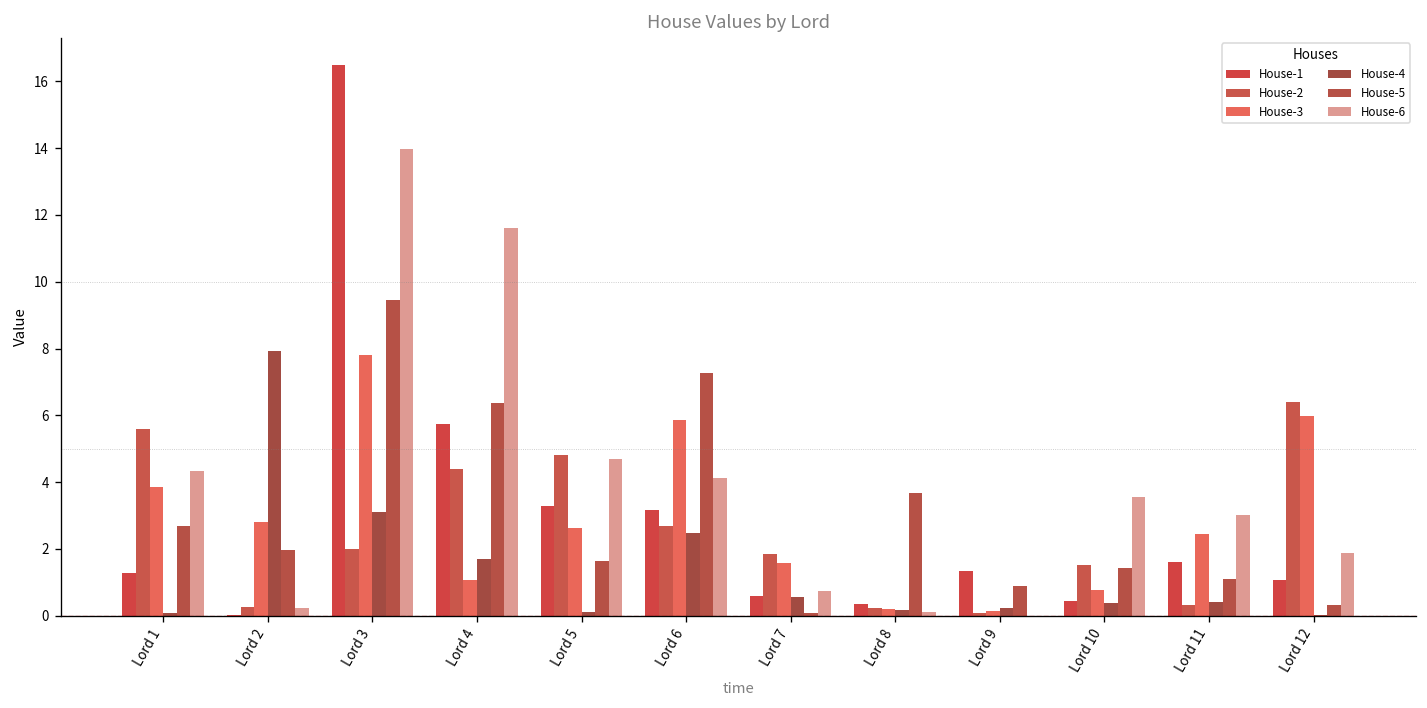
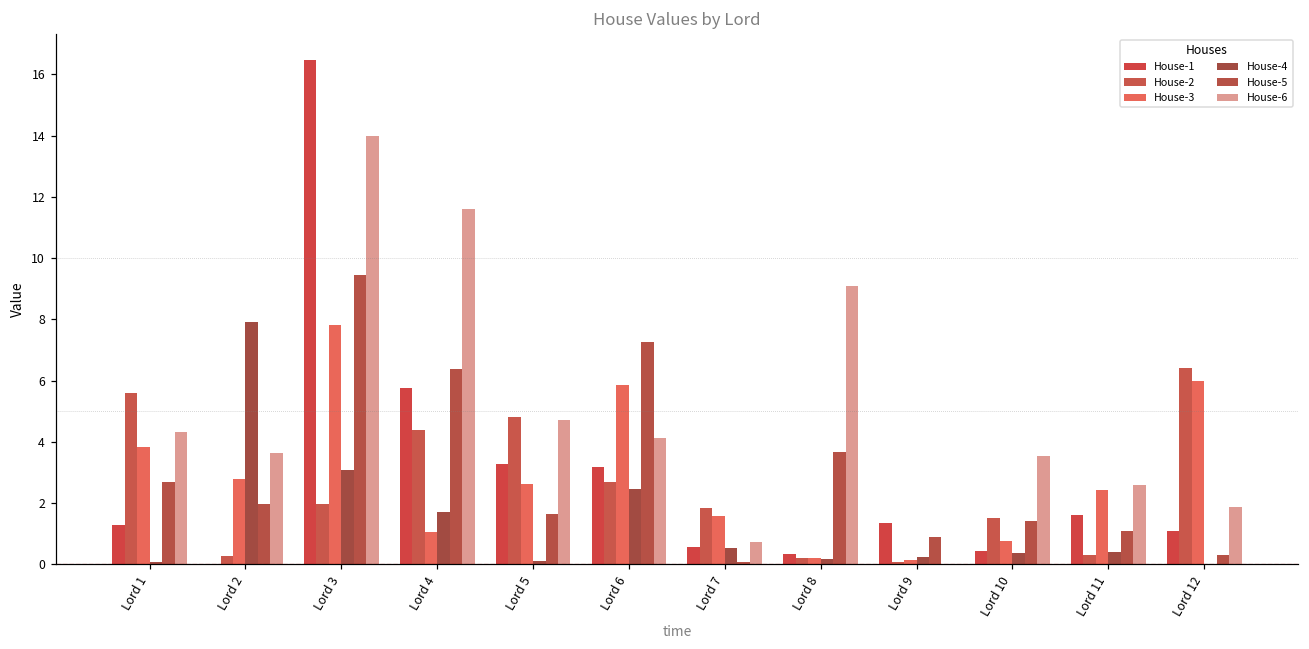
  {
    "House-6": {
      "Lord 1": 4.3,
-     "Lord 2": 0.2,
+     "Lord 2": 3.6,
      "Lord 3": 14.0,
      "Lord 4": 11.6,
      "Lord 5": 4.7,
      "Lord 6": 4.1,
      "Lord 7": 0.7,
-     "Lord 8": 0.1,
+     "Lord 8": 9.1,
      "Lord 10": 3.5,
-     "Lord 11": 3.0,
+     "Lord 11": 2.6,
      "Lord 12": 1.9
    }
  }
